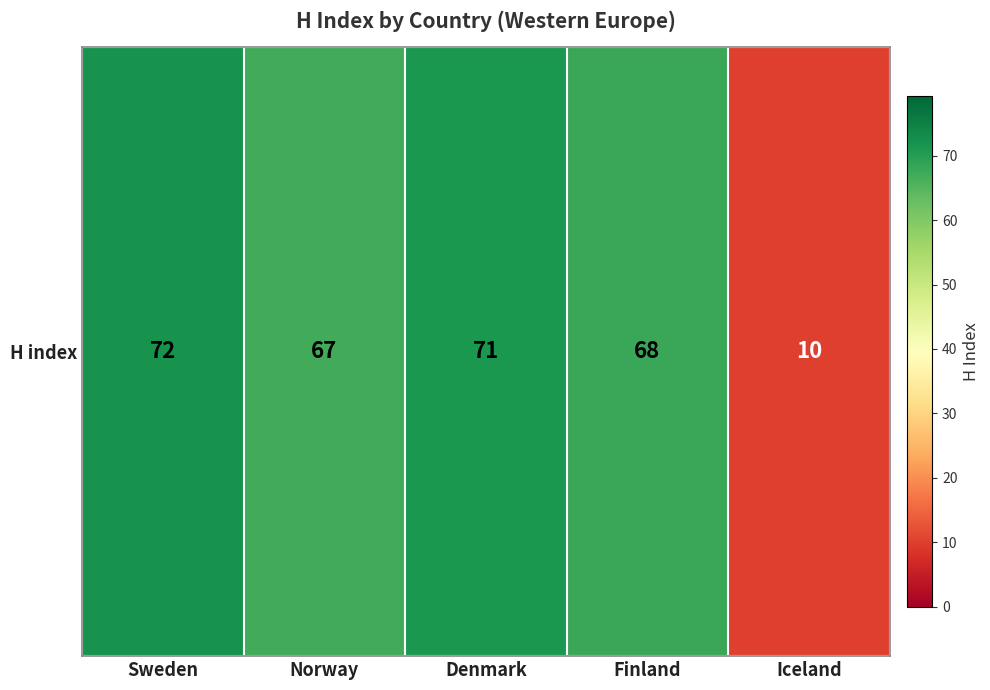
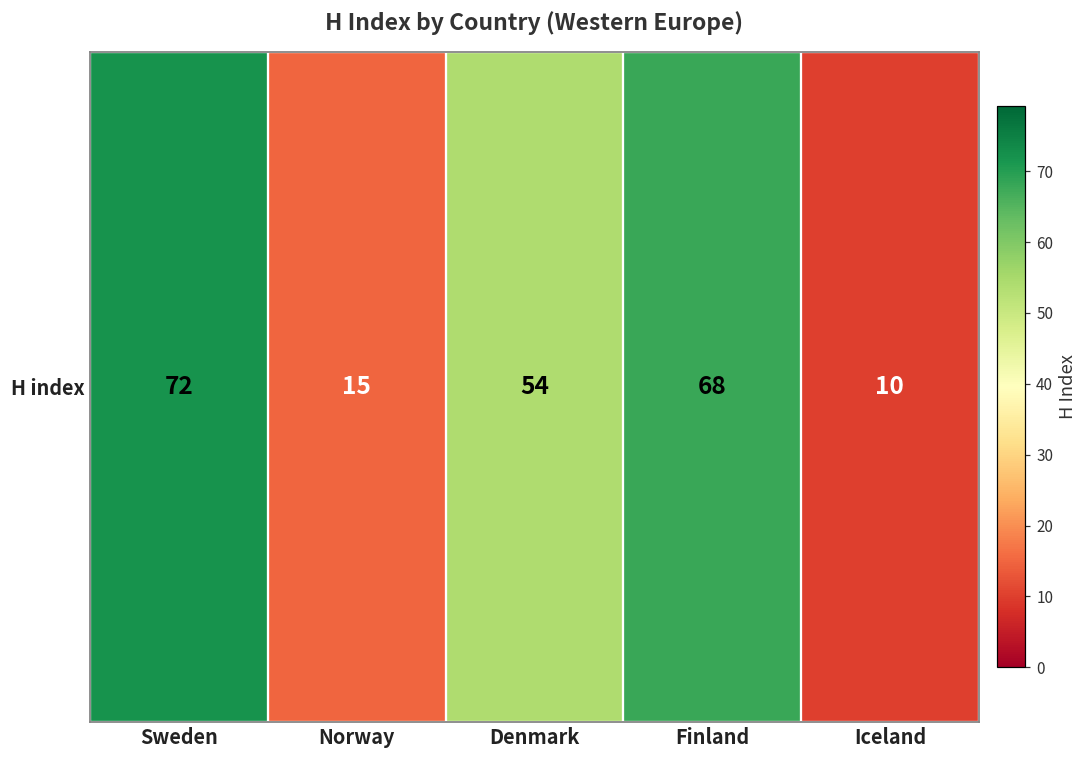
  {
    "H index": {
      "Sweden": 72,
-     "Norway": 67,
-     "Denmark": 71,
+     "Norway": 15,
+     "Denmark": 54,
      "Finland": 68,
      "Iceland": 10
    }
  }
